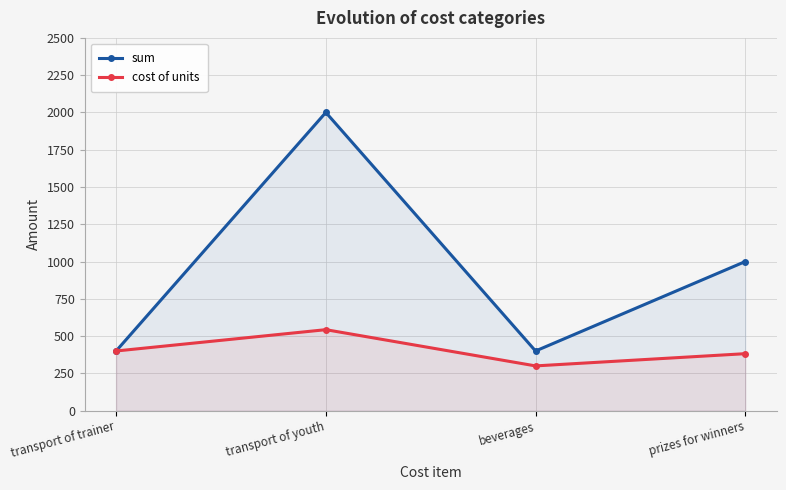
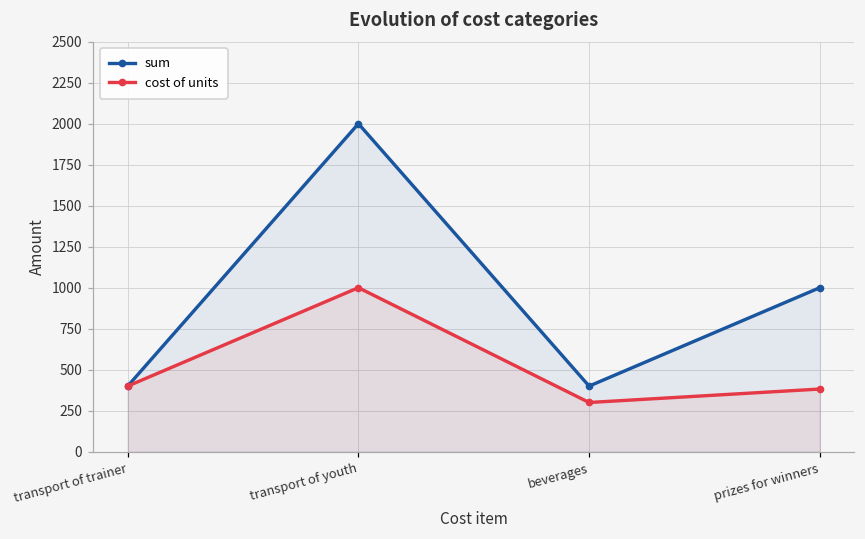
  {
    "sum": {
      "transport of youth": 2000,
      "beverages": 400,
      "prizes for winners": 1000
    },
    "cost of units": {
-     "transport of youth": 540,
+     "transport of youth": 1000,
      "beverages": 300,
      "prizes for winners": 380
    }
  }
